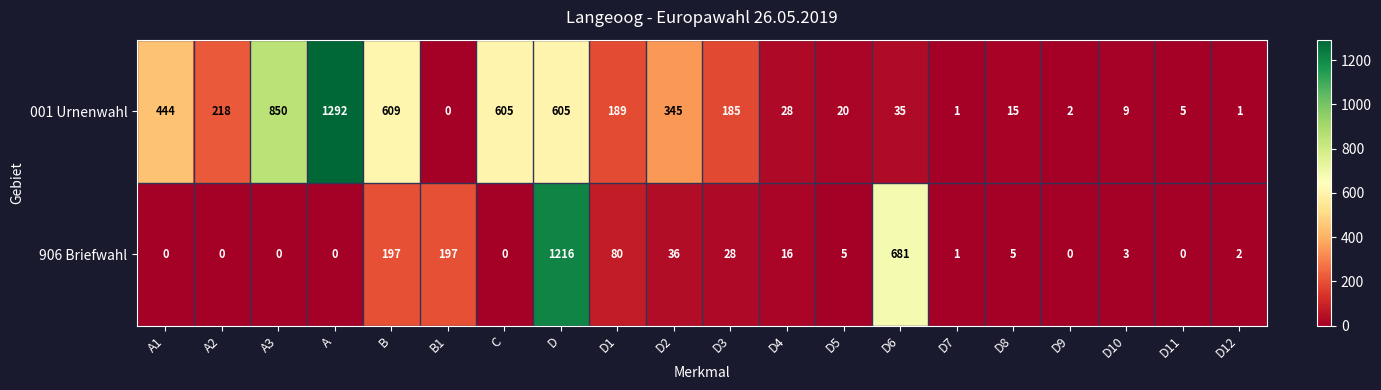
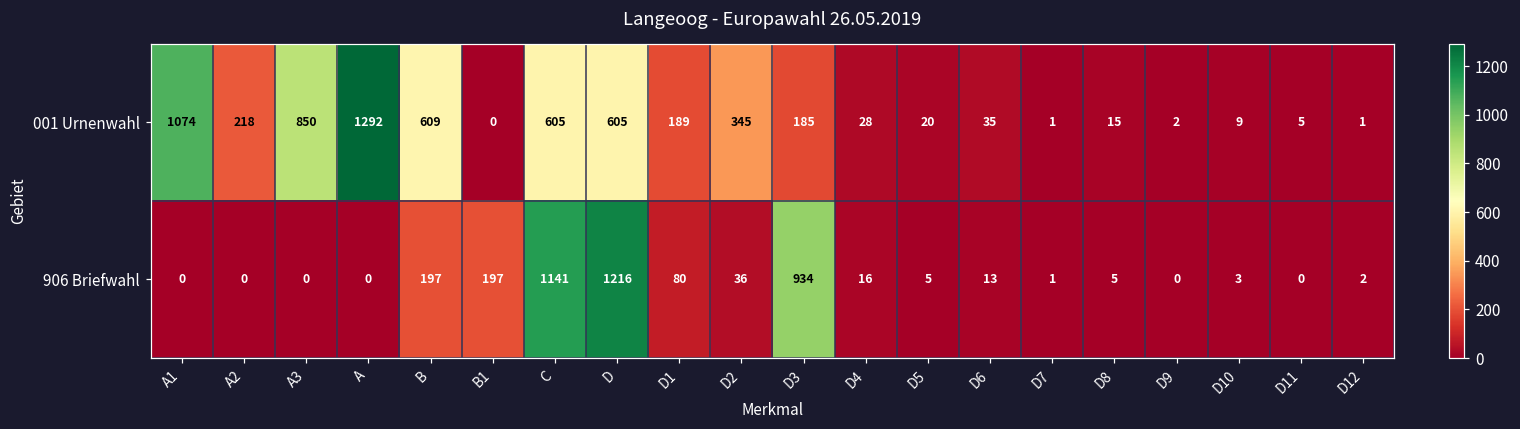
  {
    "001 Urnenwahl": {
-     "A1": 444,
+     "A1": 1074,
      "A2": 218,
      "A3": 850,
      "A": 1292,
      "B": 609,
      "B1": 0,
      "C": 605,
      "D": 605,
      "D1": 189,
      "D2": 345,
      "D3": 185,
      "D4": 28,
      "D5": 20,
      "D6": 35,
      "D7": 1,
      "D8": 15,
      "D9": 2,
      "D10": 9,
      "D11": 5,
      "D12": 1
    },
    "906 Briefwahl": {
      "A1": 0,
      "A2": 0,
      "A3": 0,
      "A": 0,
      "B": 197,
      "B1": 197,
-     "C": 0,
+     "C": 1141,
      "D": 1216,
      "D1": 80,
      "D2": 36,
-     "D3": 28,
+     "D3": 934,
      "D4": 16,
      "D5": 5,
-     "D6": 681,
+     "D6": 13,
      "D7": 1,
      "D8": 5,
      "D9": 0,
      "D10": 3,
      "D11": 0,
      "D12": 2
    }
  }
